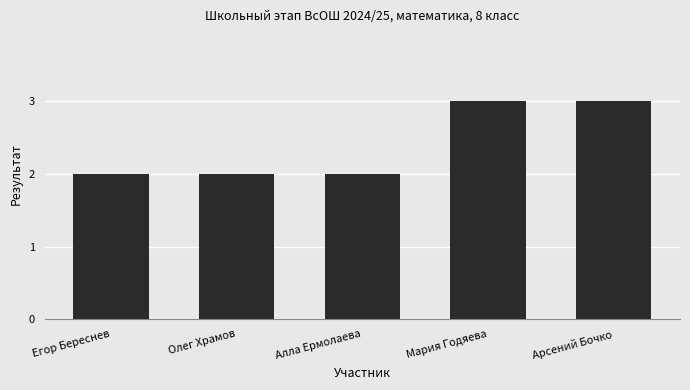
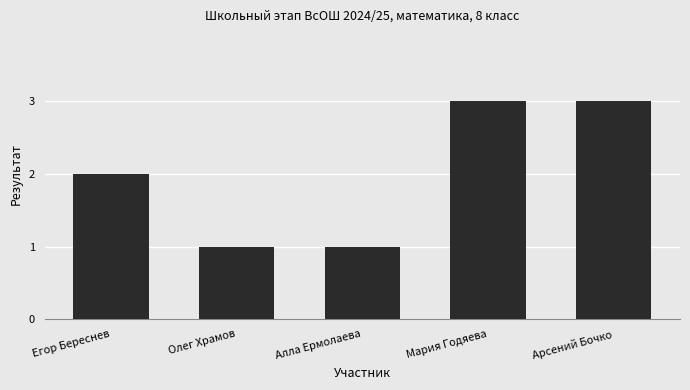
  {
    "Егор Береснев": 2,
-   "Олег Храмов": 2,
-   "Алла Ермолаева": 2,
+   "Олег Храмов": 1,
+   "Алла Ермолаева": 1,
    "Мария Годяева": 3,
    "Арсений Бочко": 3
  }
